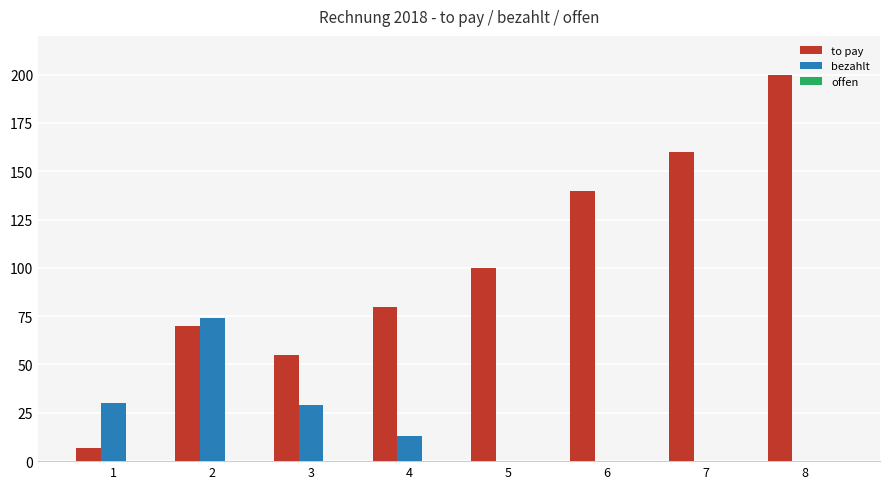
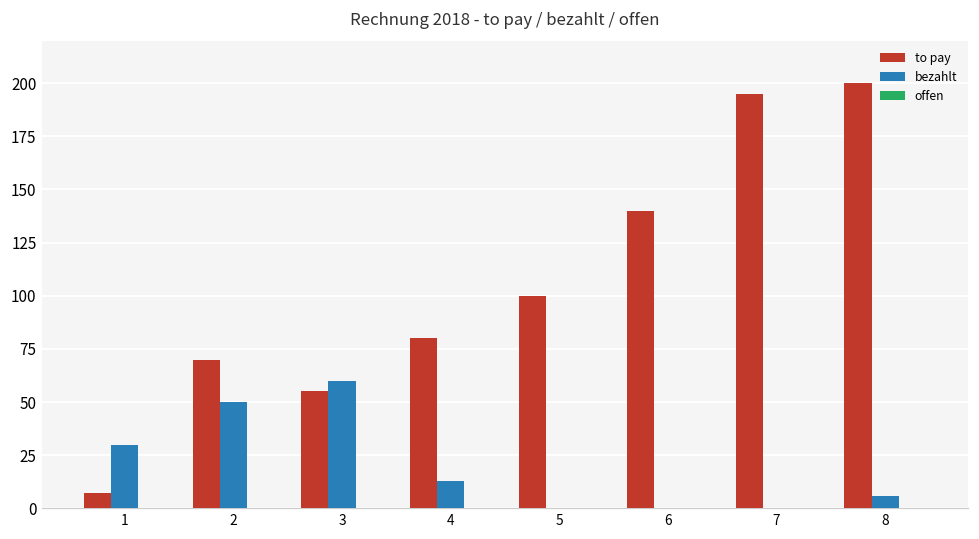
  {
    "to pay": {
      "1": 7,
      "2": 70,
      "3": 55,
      "4": 80,
      "5": 100,
      "6": 140,
-     "7": 160,
+     "7": 195,
      "8": 200
    },
    "bezahlt": {
      "1": 30,
-     "2": 74,
-     "3": 29,
+     "2": 50,
+     "3": 60,
      "4": 13,
      "5": 0,
      "6": 0,
      "7": 0,
-     "8": 0
+     "8": 6
    },
    "offen": {
      "1": 0,
      "2": 0,
      "3": 0,
      "4": 0,
      "5": 0,
      "6": 0,
      "7": 0,
      "8": 0
    }
  }
